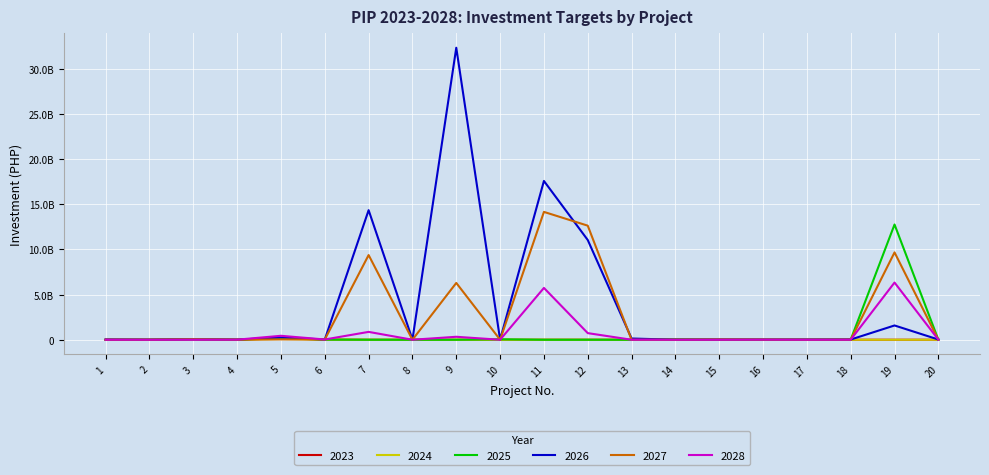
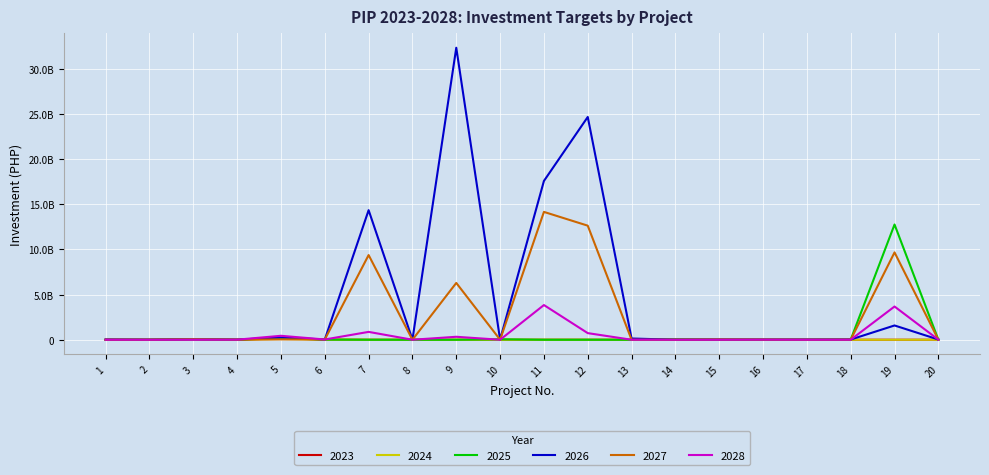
  {
    "2025": {
      "19": 13000000000
    },
    "2026": {
      "7": 14000000000,
      "9": 32000000000,
      "11": 18000000000,
-     "12": 11000000000,
+     "12": 25000000000,
      "19": 2000000000
    },
    "2027": {
      "7": 9000000000,
      "9": 6000000000,
      "11": 14000000000,
      "12": 13000000000,
      "19": 10000000000
    },
    "2028": {
      "7": 1000000000,
      "9": 0,
-     "11": 6000000000,
+     "11": 4000000000,
      "12": 1000000000,
-     "19": 6000000000
+     "19": 4000000000
    }
  }
